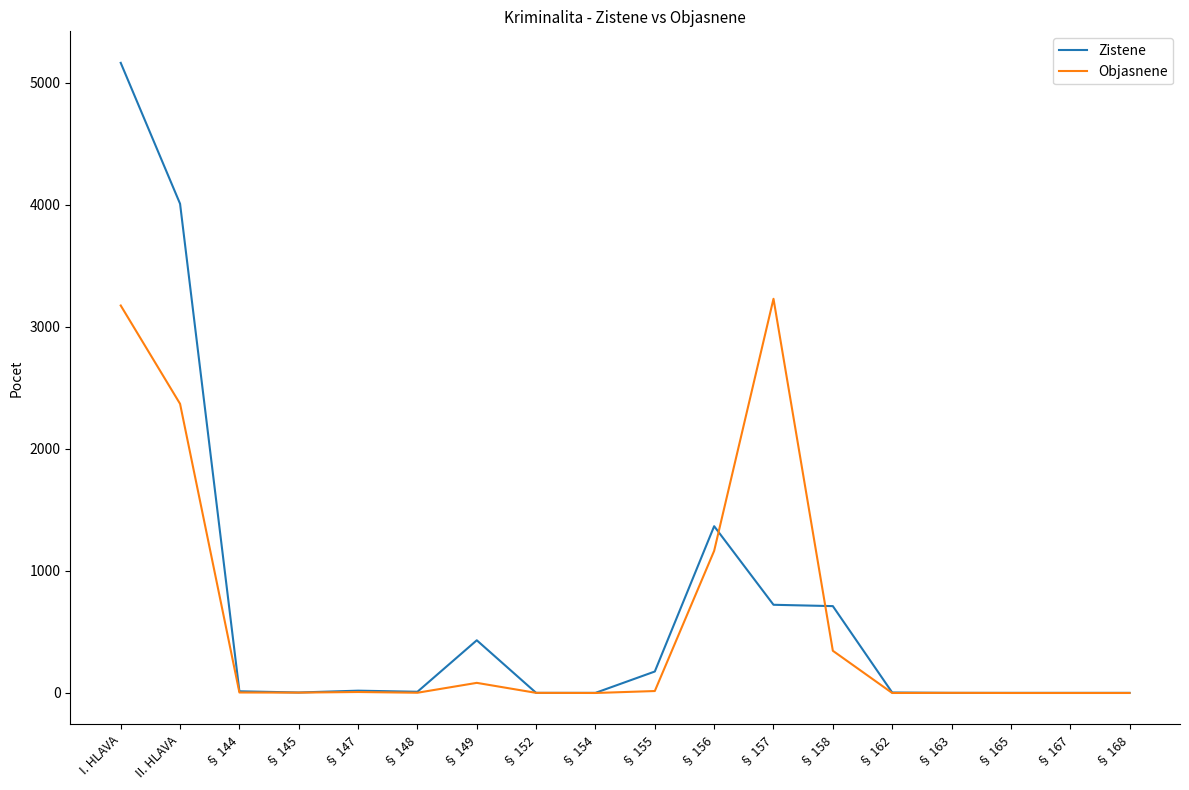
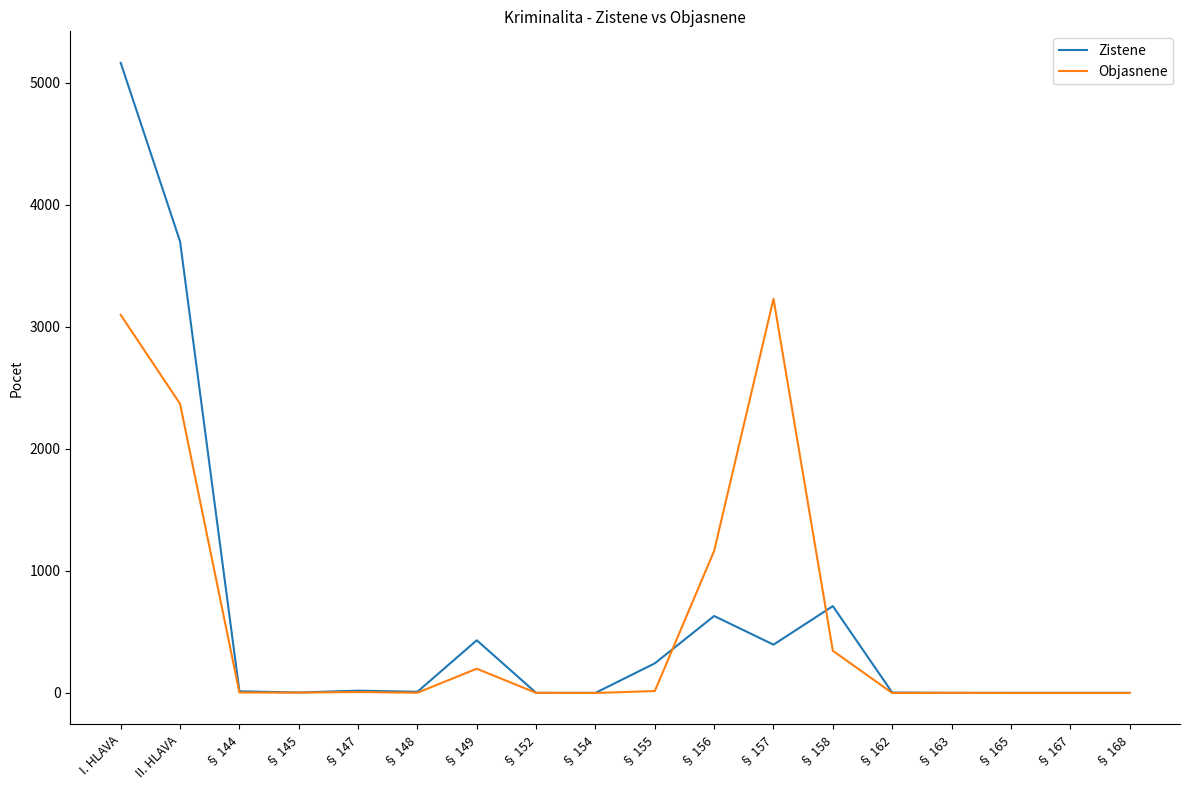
  {
    "Zistene": {
      "I. HLAVA": 5170,
-     "II. HLAVA": 4010,
+     "II. HLAVA": 3700,
      "§ 149": 430,
-     "§ 155": 180,
-     "§ 156": 1370,
-     "§ 157": 720,
+     "§ 155": 240,
+     "§ 156": 630,
+     "§ 157": 400,
      "§ 158": 710
    },
    "Objasnene": {
-     "I. HLAVA": 3180,
+     "I. HLAVA": 3100,
      "II. HLAVA": 2370,
-     "§ 149": 80,
+     "§ 149": 200,
      "§ 155": 20,
      "§ 156": 1170,
      "§ 157": 3230,
      "§ 158": 350
    }
  }
